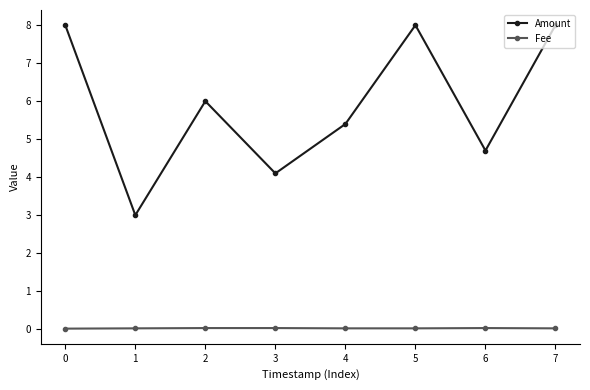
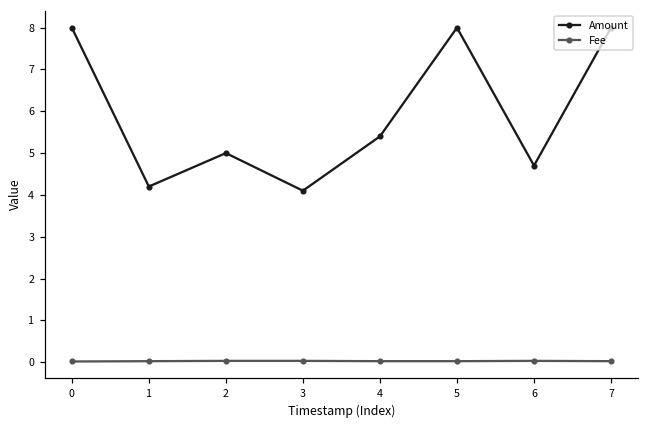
  {
    "Amount": {
      "0": 8.0,
-     "1": 3.0,
-     "2": 6,
+     "1": 4.2,
+     "2": 5,
      "3": 4.1,
      "4": 5.4,
      "5": 8.0,
      "6": 4.7
    },
    "Fee": {
      "0": 0.0,
      "1": 0.0,
      "2": 0.0,
      "3": 0.0,
      "4": 0.0,
      "5": 0.0,
      "6": 0.0,
      "7": 0.0
    }
  }
